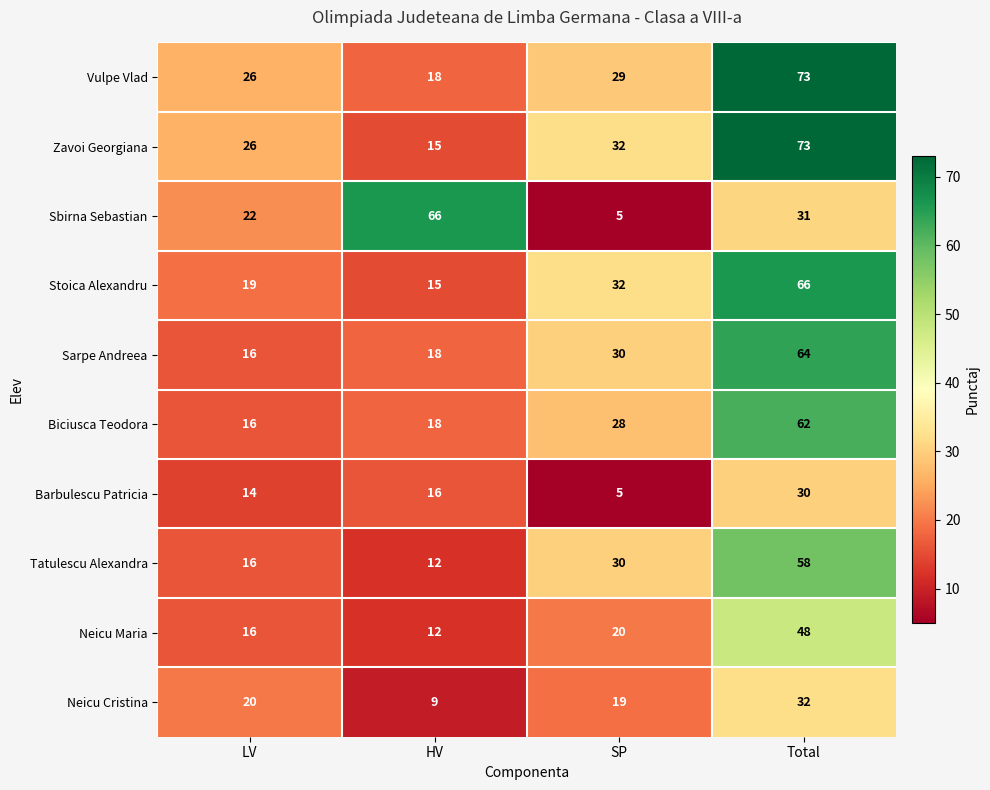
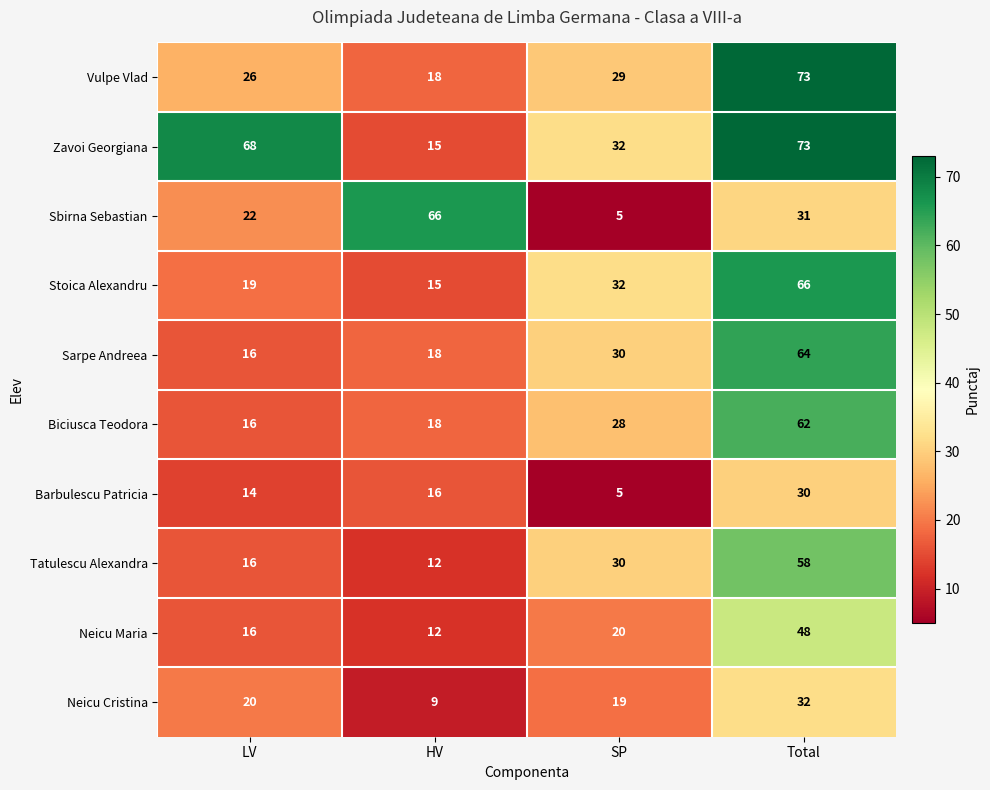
  {
    "Vulpe Vlad": {
      "LV": 26,
      "HV": 18,
      "SP": 29,
      "Total": 73
    },
    "Zavoi Georgiana": {
-     "LV": 26,
+     "LV": 68,
      "HV": 15,
      "SP": 32,
      "Total": 73
    },
    "Sbirna Sebastian": {
      "LV": 22,
      "HV": 66,
      "SP": 5,
      "Total": 31
    },
    "Stoica Alexandru": {
      "LV": 19,
      "HV": 15,
      "SP": 32,
      "Total": 66
    },
    "Sarpe Andreea": {
      "LV": 16,
      "HV": 18,
      "SP": 30,
      "Total": 64
    },
    "Biciusca Teodora": {
      "LV": 16,
      "HV": 18,
      "SP": 28,
      "Total": 62
    },
    "Barbulescu Patricia": {
      "LV": 14,
      "HV": 16,
      "SP": 5,
      "Total": 30
    },
    "Tatulescu Alexandra": {
      "LV": 16,
      "HV": 12,
      "SP": 30,
      "Total": 58
    },
    "Neicu Maria": {
      "LV": 16,
      "HV": 12,
      "SP": 20,
      "Total": 48
    },
    "Neicu Cristina": {
      "LV": 20,
      "HV": 9,
      "SP": 19,
      "Total": 32
    }
  }
